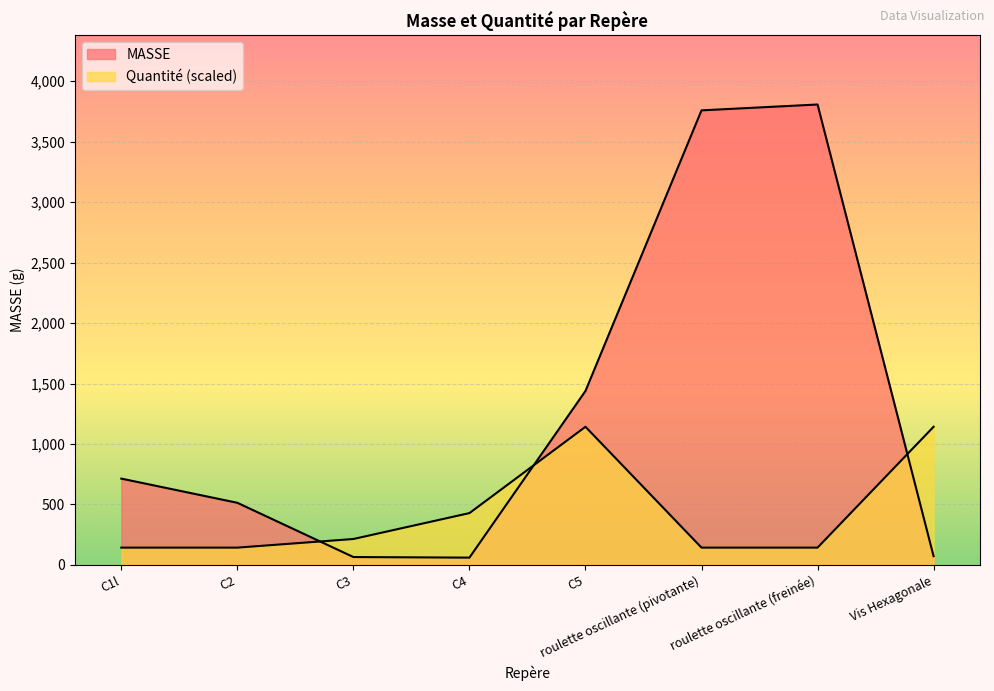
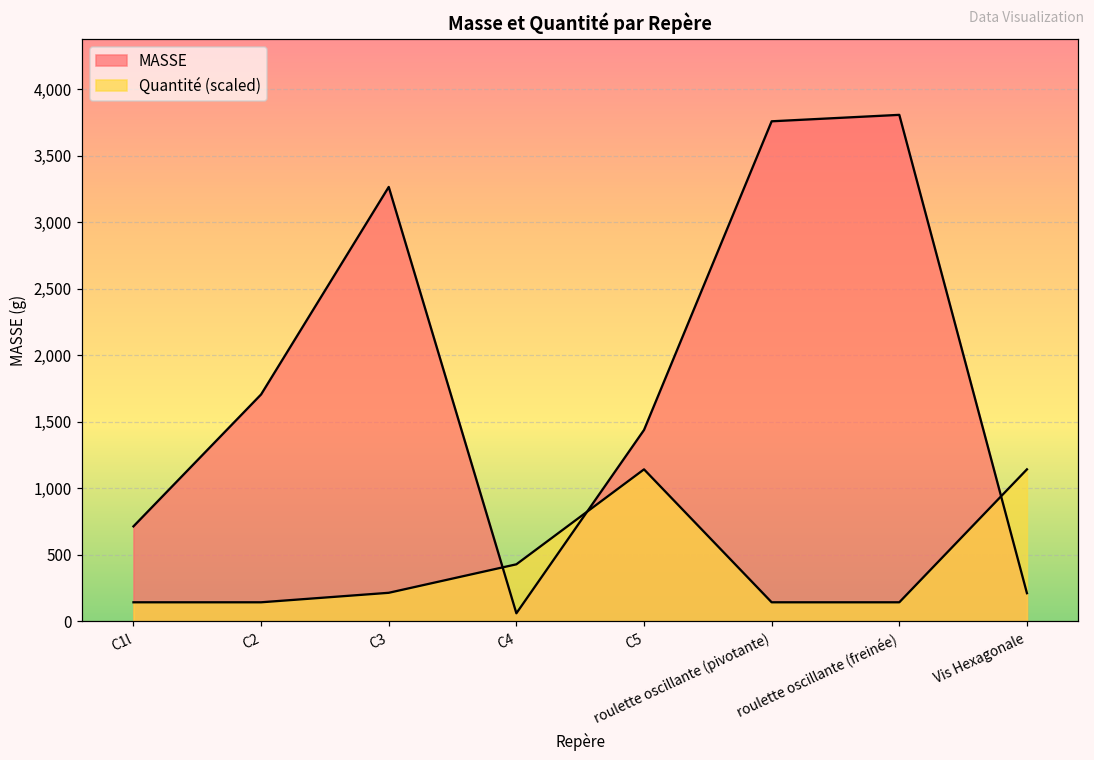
  {
    "MASSE": {
      "C1l": "710",
-     "C2": "510",
-     "C3": "60",
+     "C2": "1,710",
+     "C3": "3,270",
      "C4": "60",
      "C5": "1,440",
      "roulette oscillante (pivotante)": "3,760",
      "roulette oscillante (freinée)": "3,810",
-     "Vis Hexagonale": "70"
+     "Vis Hexagonale": "210"
    },
    "Quantité (scaled)": {
      "C1l": "140",
      "C2": "140",
      "C3": "210",
      "C4": "430",
      "C5": "1,140",
      "roulette oscillante (pivotante)": "140",
      "roulette oscillante (freinée)": "140",
      "Vis Hexagonale": "1,140"
    }
  }
